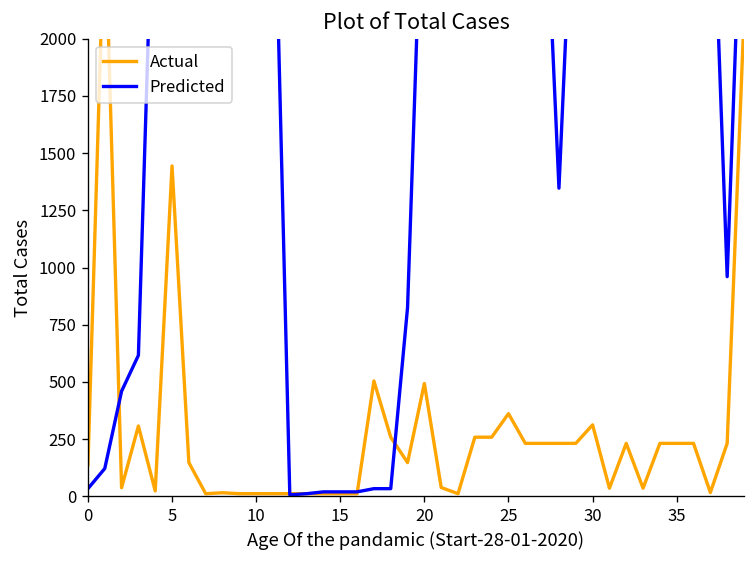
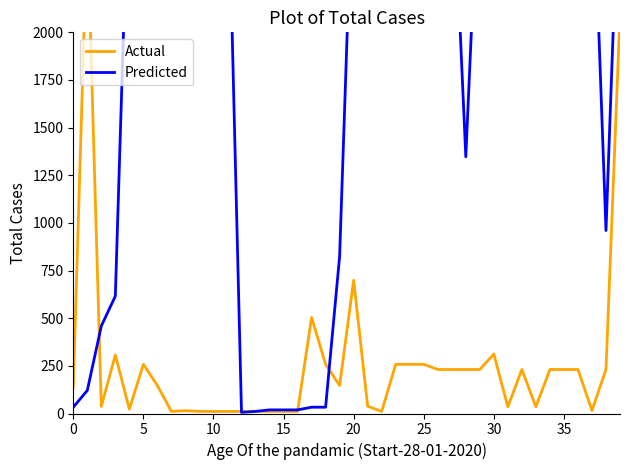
  {
    "Actual": {
      "0": 140,
-     "5": 1440,
+     "5": 260,
      "10": 10,
-     "20": 490,
-     "25": 360,
+     "20": 700,
+     "25": 260,
      "30": 310,
      "35": 230
    },
    "Predicted": {
      "0": 30
    }
  }
